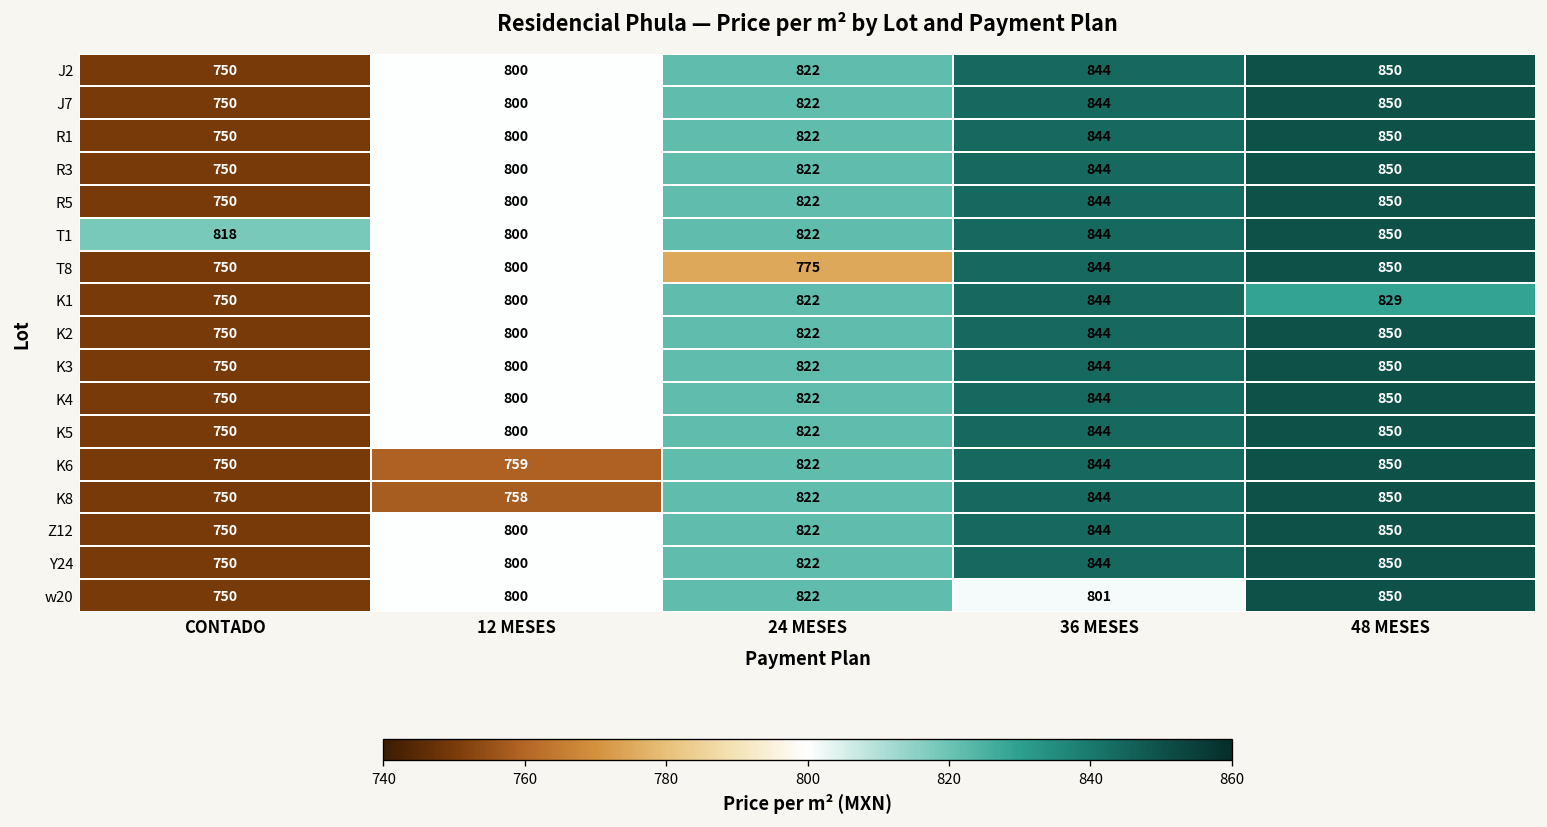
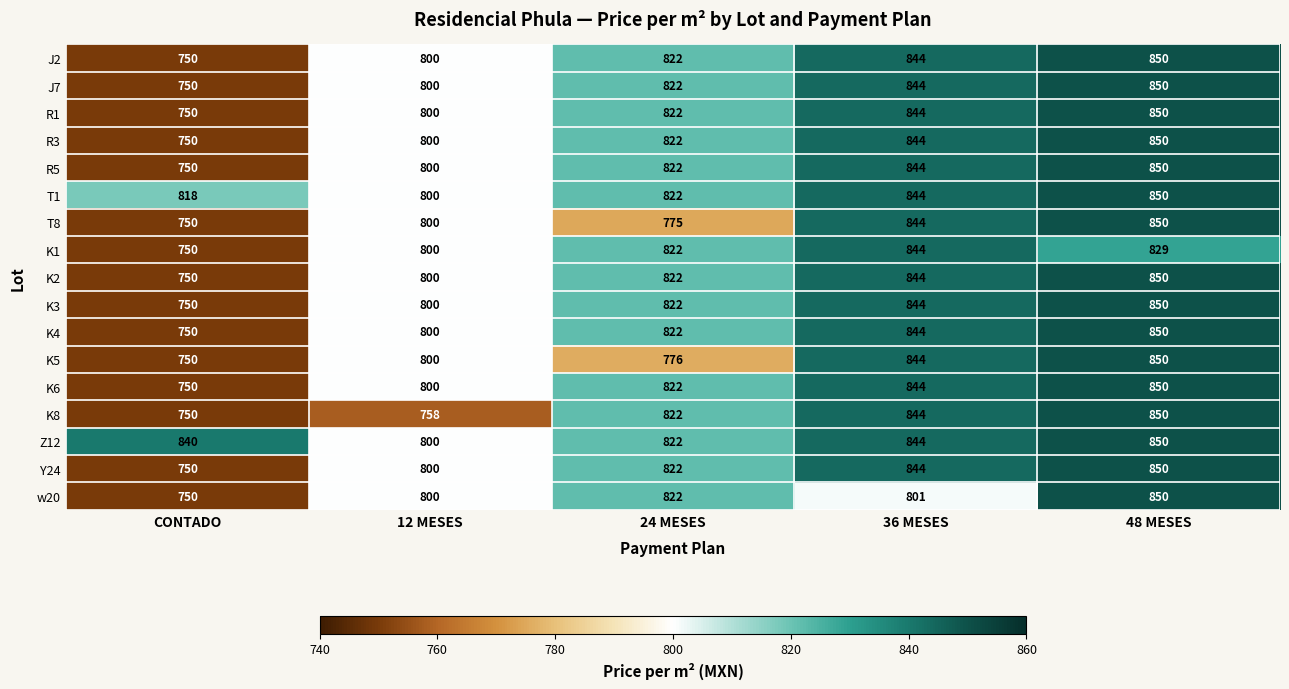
  {
    "J2": {
      "CONTADO": 750,
      "12 MESES": 800,
      "24 MESES": 822,
      "36 MESES": 844,
      "48 MESES": 850
    },
    "J7": {
      "CONTADO": 750,
      "12 MESES": 800,
      "24 MESES": 822,
      "36 MESES": 844,
      "48 MESES": 850
    },
    "R1": {
      "CONTADO": 750,
      "12 MESES": 800,
      "24 MESES": 822,
      "36 MESES": 844,
      "48 MESES": 850
    },
    "R3": {
      "CONTADO": 750,
      "12 MESES": 800,
      "24 MESES": 822,
      "36 MESES": 844,
      "48 MESES": 850
    },
    "R5": {
      "CONTADO": 750,
      "12 MESES": 800,
      "24 MESES": 822,
      "36 MESES": 844,
      "48 MESES": 850
    },
    "T1": {
      "CONTADO": 818,
      "12 MESES": 800,
      "24 MESES": 822,
      "36 MESES": 844,
      "48 MESES": 850
    },
    "T8": {
      "CONTADO": 750,
      "12 MESES": 800,
      "24 MESES": 775,
      "36 MESES": 844,
      "48 MESES": 850
    },
    "K1": {
      "CONTADO": 750,
      "12 MESES": 800,
      "24 MESES": 822,
      "36 MESES": 844,
      "48 MESES": 829
    },
    "K2": {
      "CONTADO": 750,
      "12 MESES": 800,
      "24 MESES": 822,
      "36 MESES": 844,
      "48 MESES": 850
    },
    "K3": {
      "CONTADO": 750,
      "12 MESES": 800,
      "24 MESES": 822,
      "36 MESES": 844,
      "48 MESES": 850
    },
    "K4": {
      "CONTADO": 750,
      "12 MESES": 800,
      "24 MESES": 822,
      "36 MESES": 844,
      "48 MESES": 850
    },
    "K5": {
      "CONTADO": 750,
      "12 MESES": 800,
-     "24 MESES": 822,
+     "24 MESES": 776,
      "36 MESES": 844,
      "48 MESES": 850
    },
    "K6": {
      "CONTADO": 750,
-     "12 MESES": 759,
+     "12 MESES": 800,
      "24 MESES": 822,
      "36 MESES": 844,
      "48 MESES": 850
    },
    "K8": {
      "CONTADO": 750,
      "12 MESES": 758,
      "24 MESES": 822,
      "36 MESES": 844,
      "48 MESES": 850
    },
    "Z12": {
-     "CONTADO": 750,
+     "CONTADO": 840,
      "12 MESES": 800,
      "24 MESES": 822,
      "36 MESES": 844,
      "48 MESES": 850
    },
    "Y24": {
      "CONTADO": 750,
      "12 MESES": 800,
      "24 MESES": 822,
      "36 MESES": 844,
      "48 MESES": 850
    },
    "w20": {
      "CONTADO": 750,
      "12 MESES": 800,
      "24 MESES": 822,
      "36 MESES": 801,
      "48 MESES": 850
    }
  }
